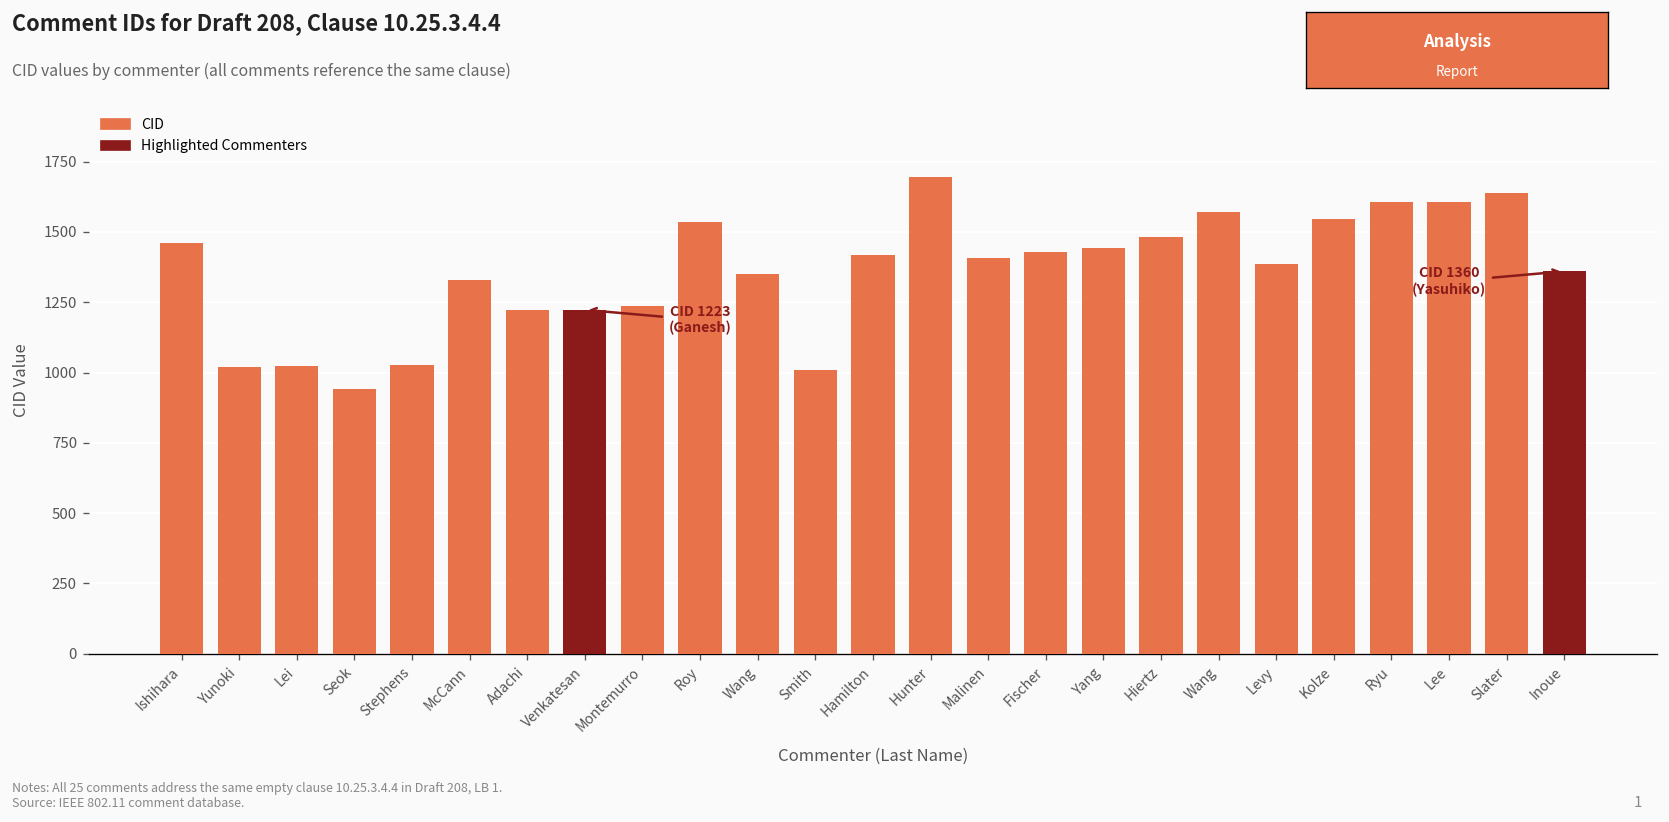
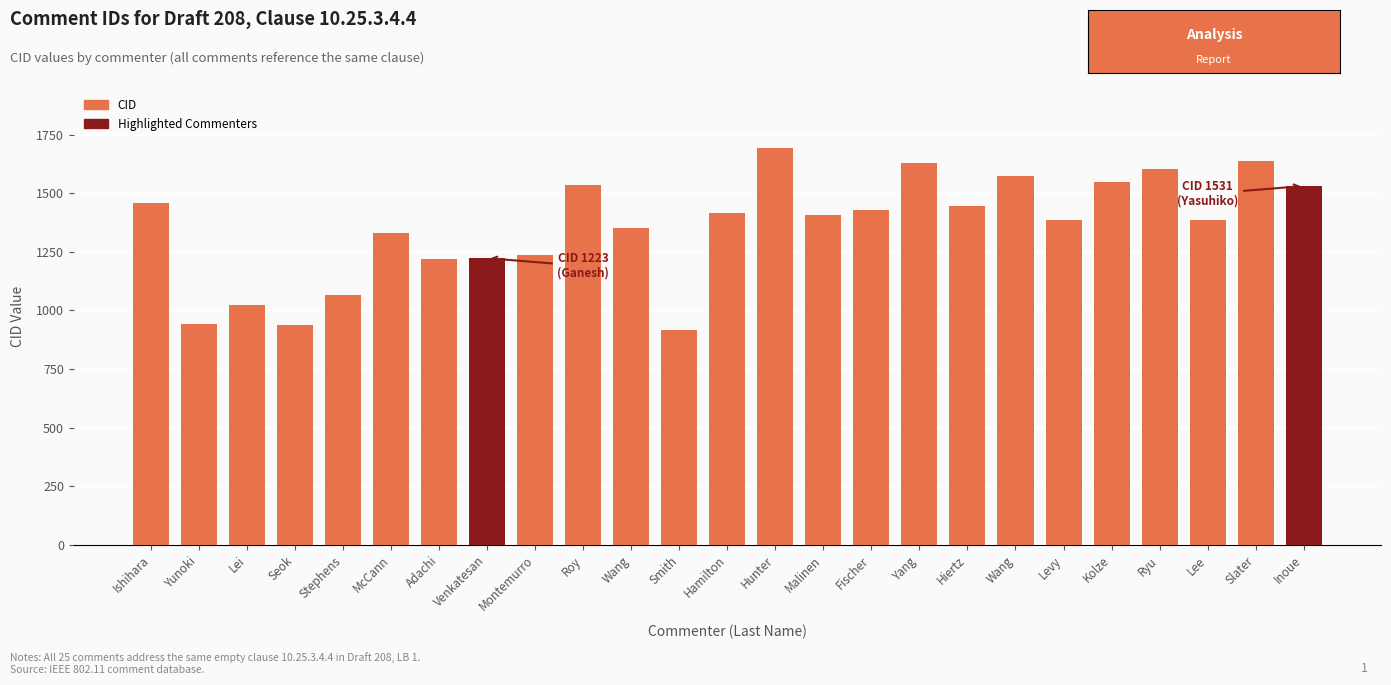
  {
-   "Yunoki": 1020,
-   "Stephens": 1030,
+   "Yunoki": 940,
+   "Stephens": 1060,
    "Venkatesan": 1223,
-   "Smith": 1010,
-   "Yang": 1440,
-   "Hiertz": 1480,
-   "Lee": 1610,
-   "Inoue": 1360
+   "Smith": 920,
+   "Yang": 1630,
+   "Hiertz": 1440,
+   "Lee": 1390,
+   "Inoue": 1531
  }
